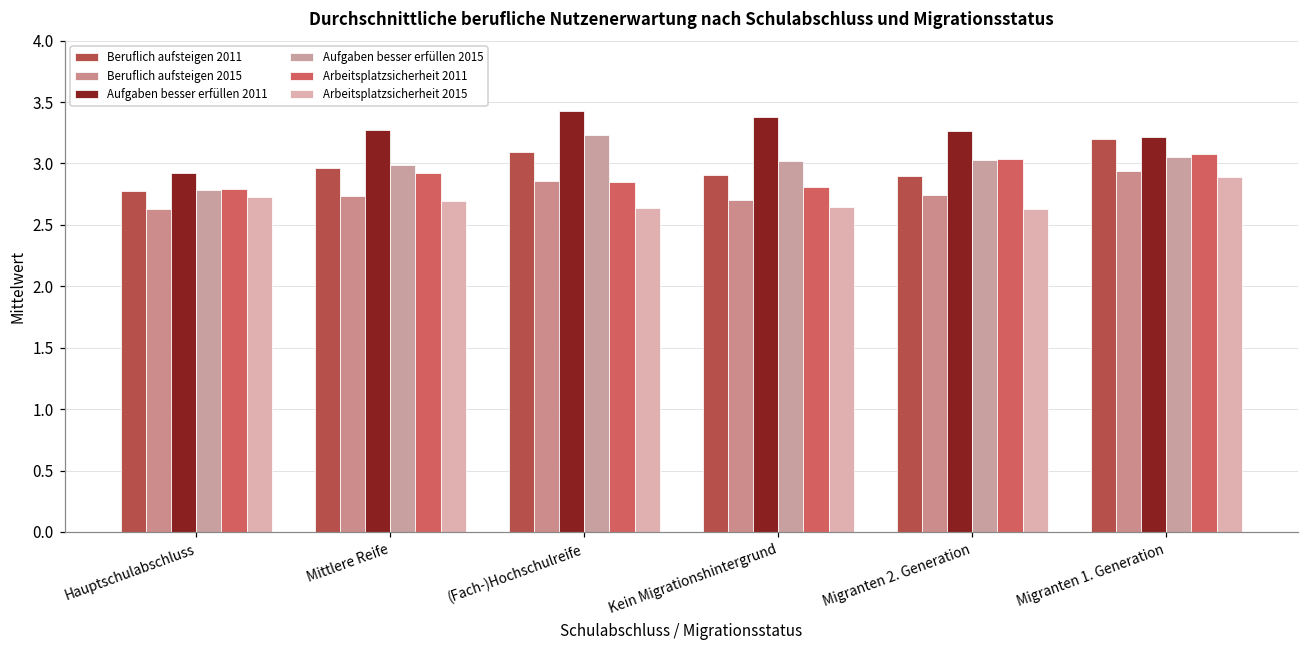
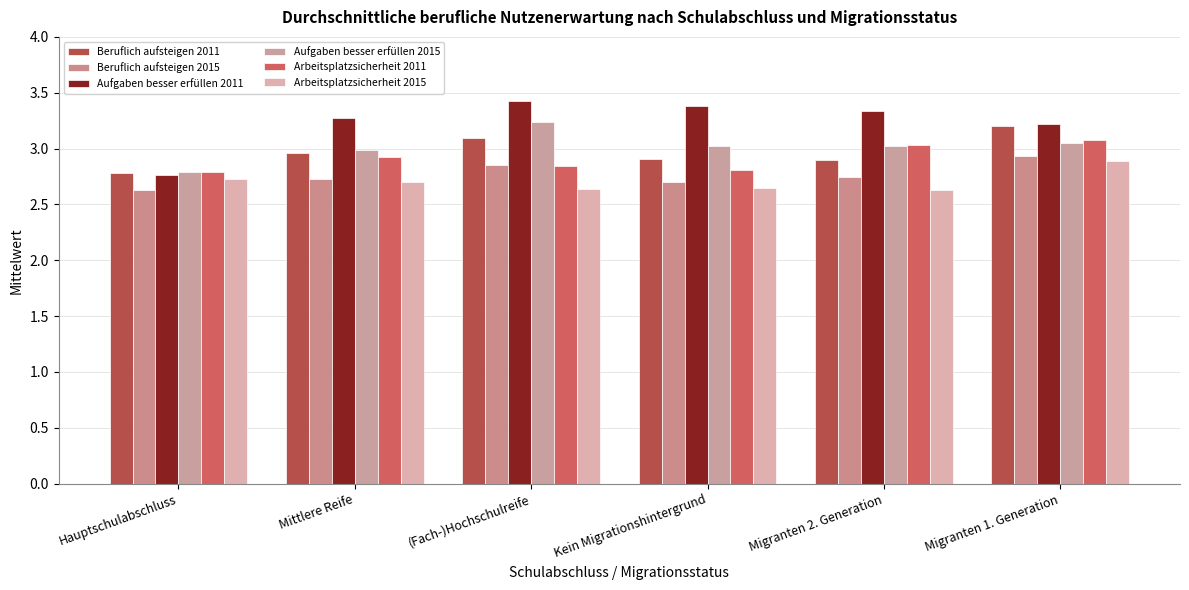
  {
    "Aufgaben besser erfüllen 2011": {
-     "Hauptschulabschluss": 2.93,
+     "Hauptschulabschluss": 2.77,
      "Mittlere Reife": 3.27,
      "(Fach-)Hochschulreife": 3.43,
      "Kein Migrationshintergrund": 3.38,
-     "Migranten 2. Generation": 3.26,
+     "Migranten 2. Generation": 3.33,
      "Migranten 1. Generation": 3.22
    }
  }
